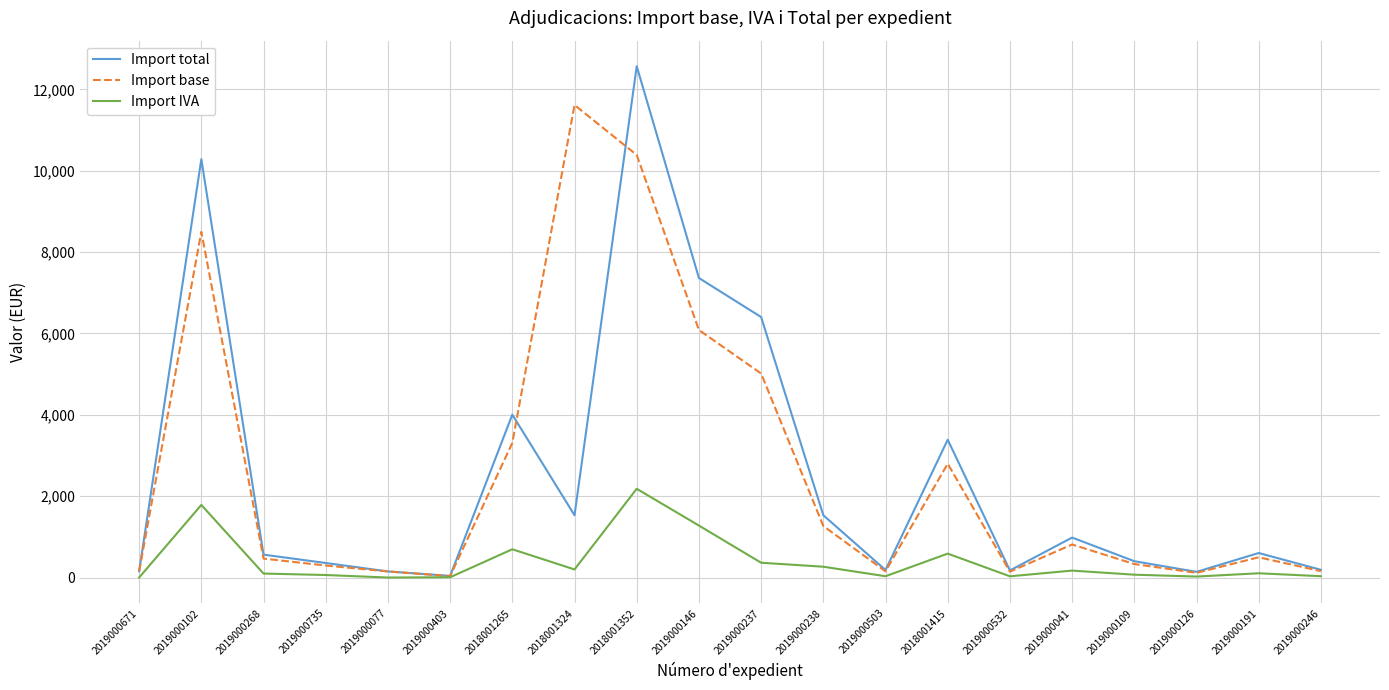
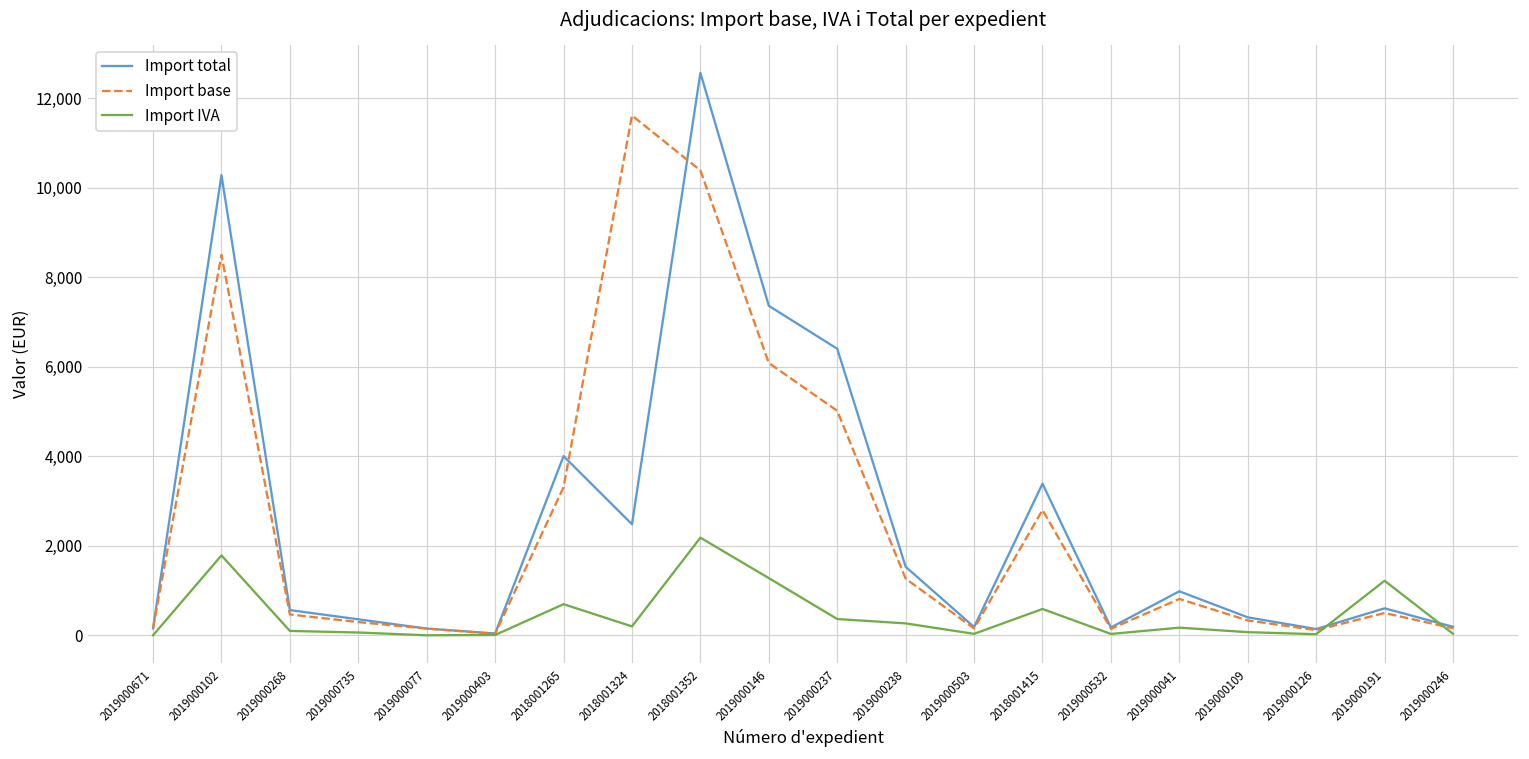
  {
    "Import total": {
      "2019000102": "10,300",
      "2019000268": "600",
      "2018001265": "4,000",
-     "2018001324": "1,500",
+     "2018001324": "2,500",
      "2018001352": "12,600",
      "2019000146": "7,400",
      "2019000237": "6,400",
      "2019000238": "1,500",
      "2018001415": "3,400",
      "2019000041": "1,000",
      "2019000109": "400",
      "2019000191": "600"
    },
    "Import base": {
      "2019000102": "8,500",
      "2019000268": "500",
      "2018001265": "3,300",
      "2018001324": "11,600",
      "2018001352": "10,400",
      "2019000146": "6,100",
      "2019000237": "5,000",
      "2019000238": "1,300",
      "2018001415": "2,800",
      "2019000041": "800",
      "2019000109": "300",
      "2019000191": "500"
    },
    "Import IVA": {
      "2019000671": "0",
      "2019000102": "1,800",
      "2019000268": "100",
      "2019000735": "100",
      "2019000077": "0",
      "2018001265": "700",
      "2018001324": "200",
      "2018001352": "2,200",
      "2019000146": "1,300",
      "2019000237": "400",
      "2019000238": "300",
      "2019000503": "0",
      "2018001415": "600",
      "2019000532": "0",
      "2019000041": "200",
      "2019000109": "100",
      "2019000126": "0",
-     "2019000191": "100",
+     "2019000191": "1,200",
      "2019000246": "0"
    }
  }
